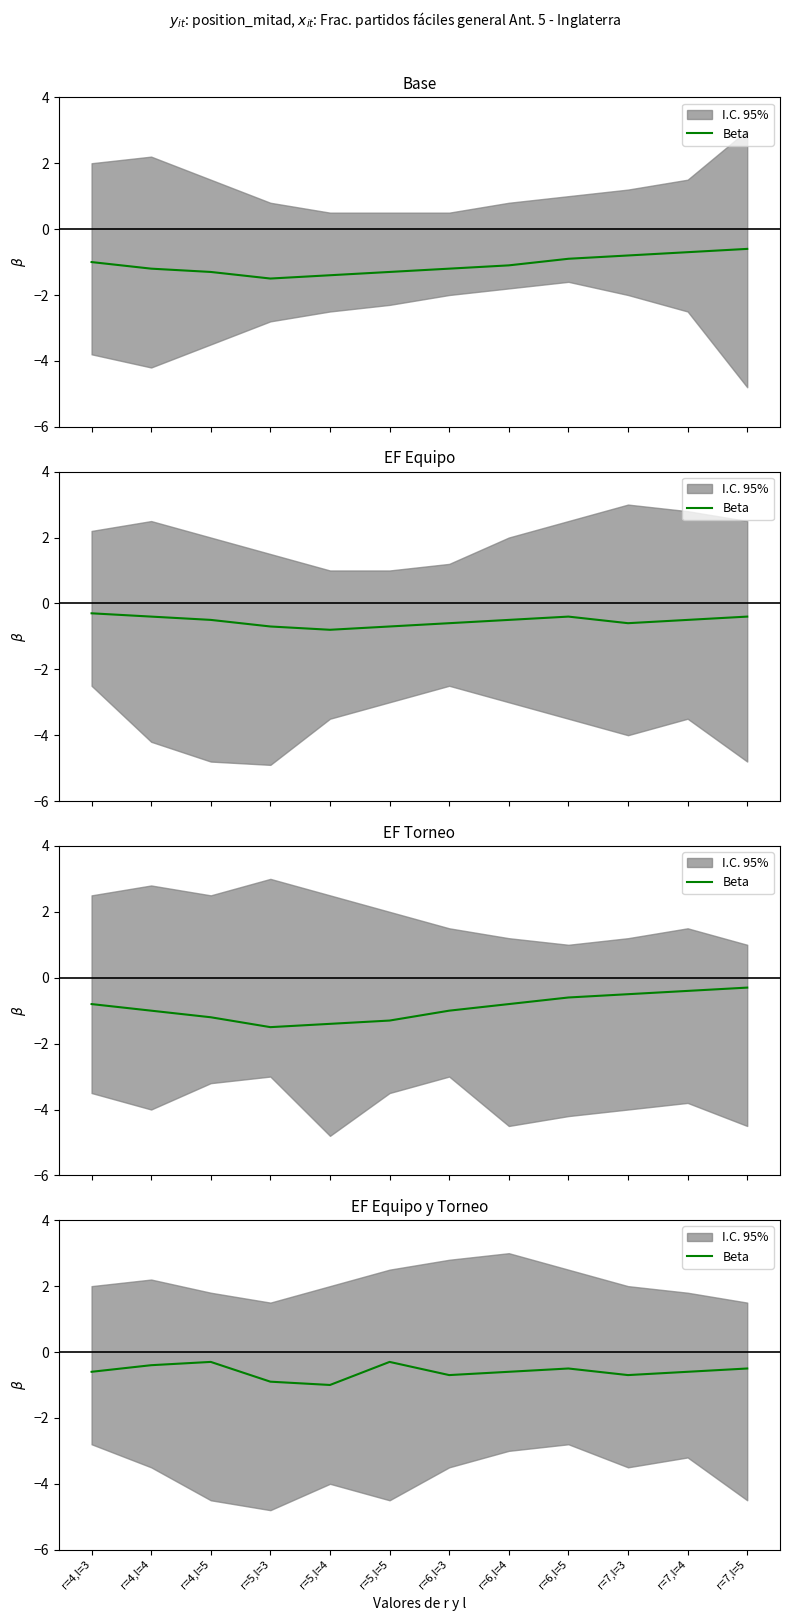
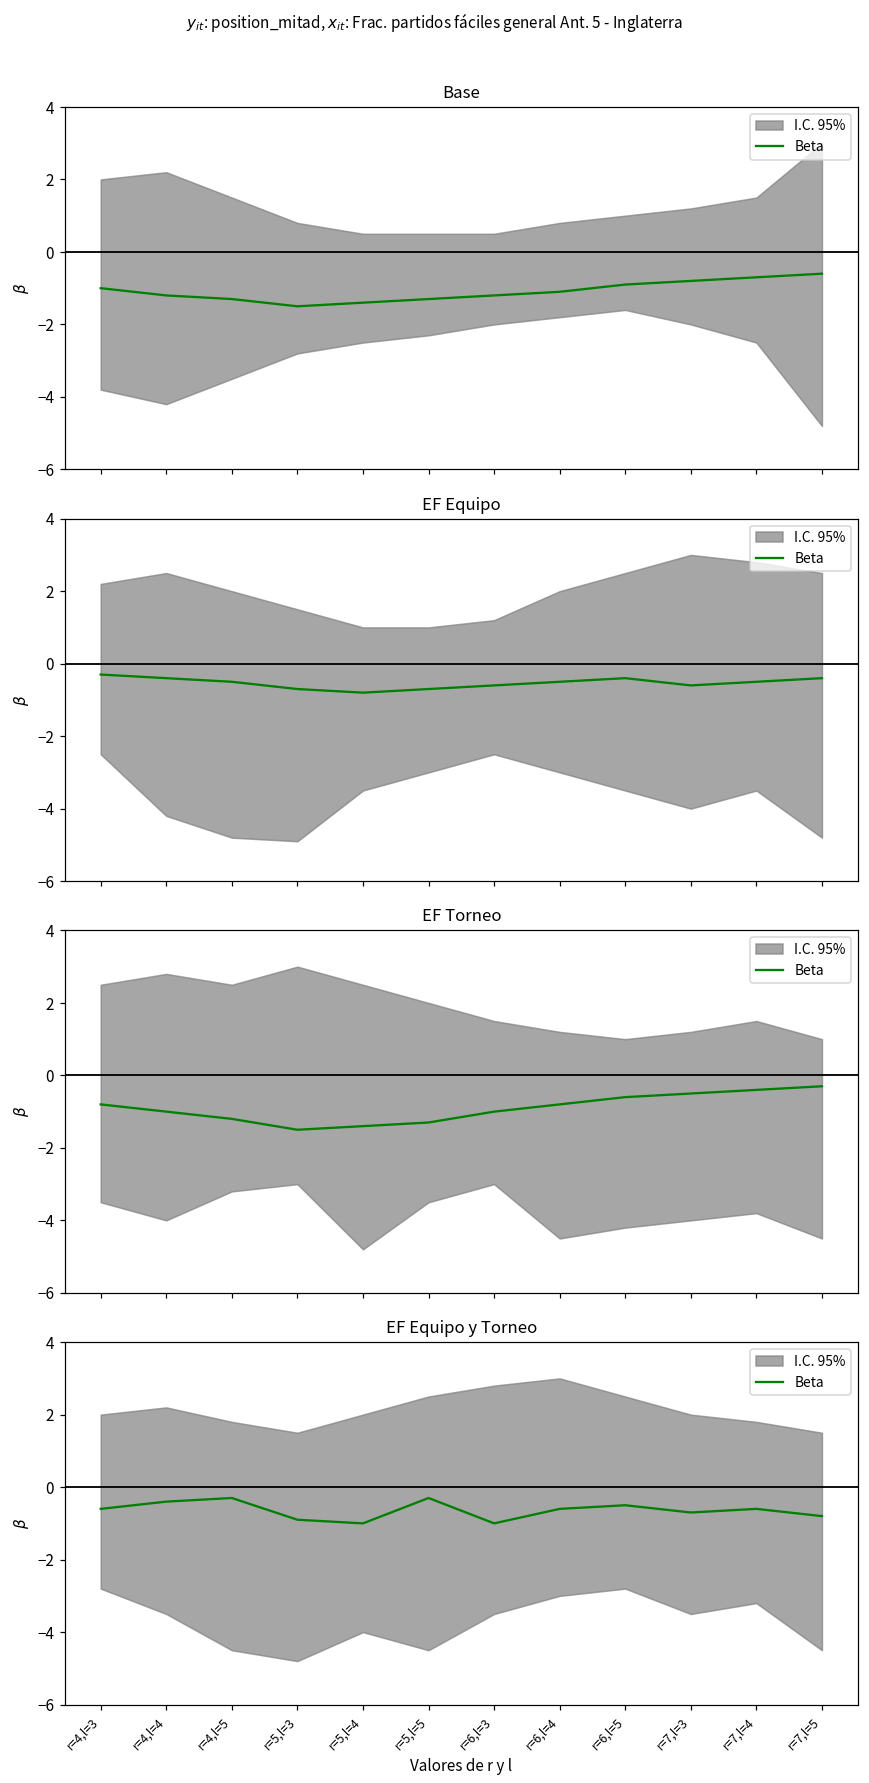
  {
    "EF Equipo y Torneo": {
      "Beta": {
        "r=4,l=3": -0.6,
        "r=4,l=4": -0.4,
        "r=4,l=5": -0.3,
        "r=5,l=3": -0.9,
        "r=5,l=4": -1.0,
        "r=5,l=5": -0.3,
-       "r=6,l=3": -0.7,
+       "r=6,l=3": -1.0,
        "r=6,l=4": -0.6,
        "r=6,l=5": -0.5,
        "r=7,l=3": -0.7,
        "r=7,l=4": -0.6,
-       "r=7,l=5": -0.5
+       "r=7,l=5": -0.8
      }
    }
  }
